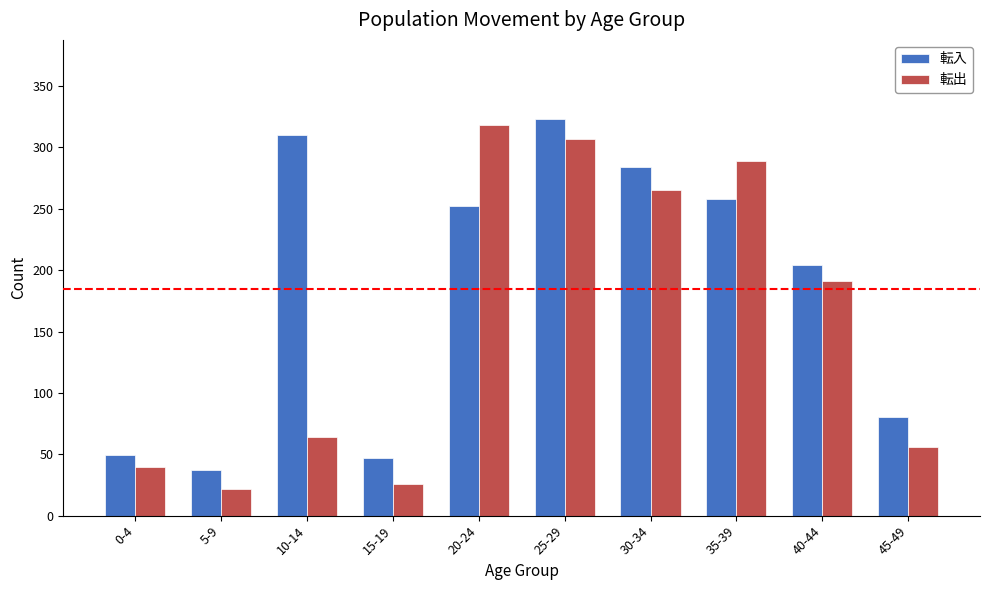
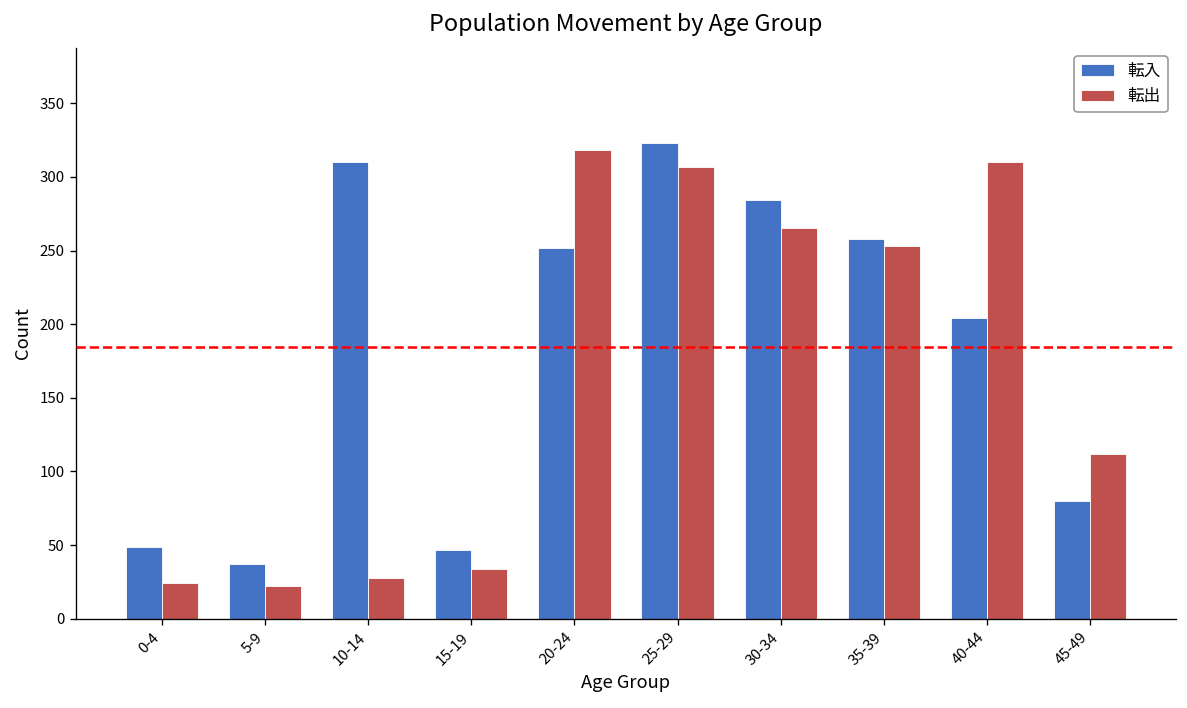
  {
    "転入": {
      "0-4": 49,
      "5-9": 37,
      "10-14": 310,
      "15-19": 47,
      "20-24": 252,
      "25-29": 323,
      "30-34": 284,
      "35-39": 258,
      "40-44": 204,
      "45-49": 80
    },
    "転出": {
-     "0-4": 40,
+     "0-4": 24,
      "5-9": 22,
-     "10-14": 64,
-     "15-19": 26,
+     "10-14": 28,
+     "15-19": 34,
      "20-24": 318,
      "25-29": 307,
      "30-34": 265,
-     "35-39": 289,
-     "40-44": 191,
-     "45-49": 56
+     "35-39": 253,
+     "40-44": 310,
+     "45-49": 112
    }
  }
